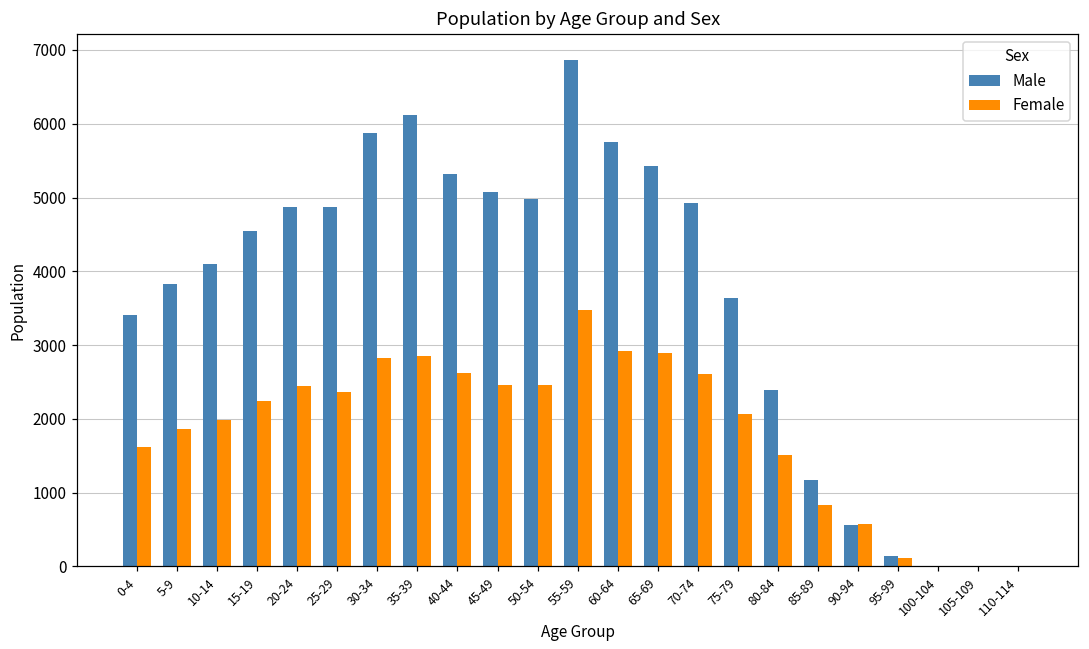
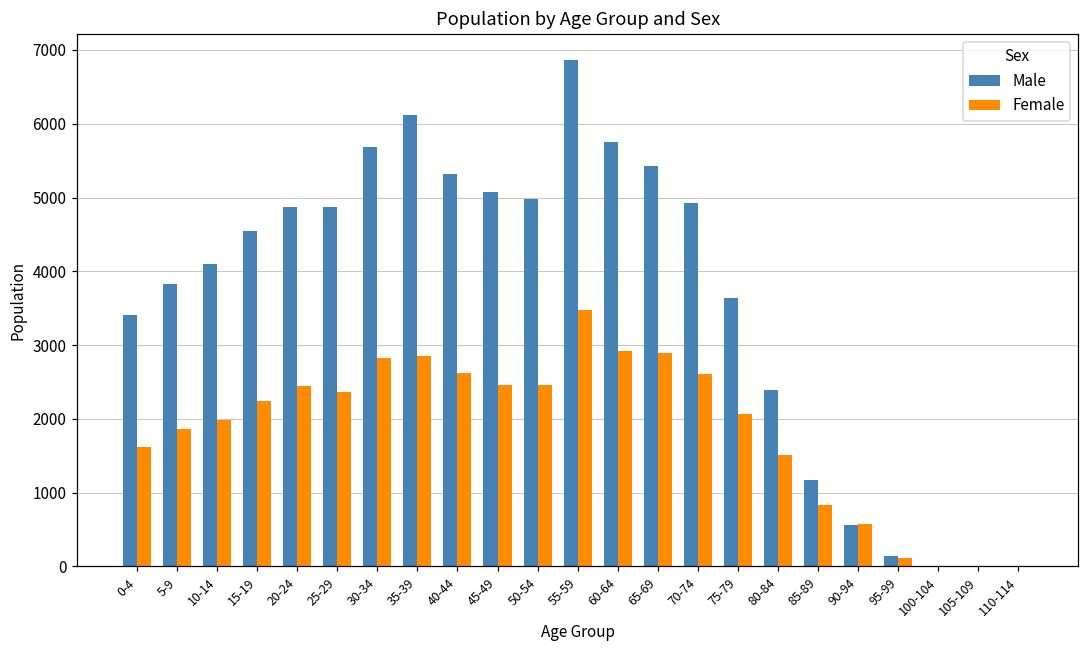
  {
    "Male": {
      "0-4": 3400,
      "5-9": 3800,
      "10-14": 4100,
      "15-19": 4500,
      "20-24": 4900,
      "25-29": 4900,
-     "30-34": 5900,
+     "30-34": 5700,
      "35-39": 6100,
      "40-44": 5300,
      "45-49": 5100,
      "50-54": 5000,
      "55-59": 6900,
      "60-64": 5800,
      "65-69": 5400,
      "70-74": 4900,
      "75-79": 3600,
      "80-84": 2400,
      "85-89": 1200,
      "90-94": 600,
      "95-99": 100,
      "110-114": 0
    },
    "Female": {
      "0-4": 1600,
      "5-9": 1900,
      "10-14": 2000,
      "15-19": 2200,
      "20-24": 2400,
      "25-29": 2400,
      "30-34": 2800,
      "35-39": 2900,
      "40-44": 2600,
      "45-49": 2500,
      "50-54": 2500,
      "55-59": 3500,
      "60-64": 2900,
      "65-69": 2900,
      "70-74": 2600,
      "75-79": 2100,
      "80-84": 1500,
      "85-89": 800,
      "90-94": 600,
      "95-99": 100,
      "110-114": 0
    }
  }
